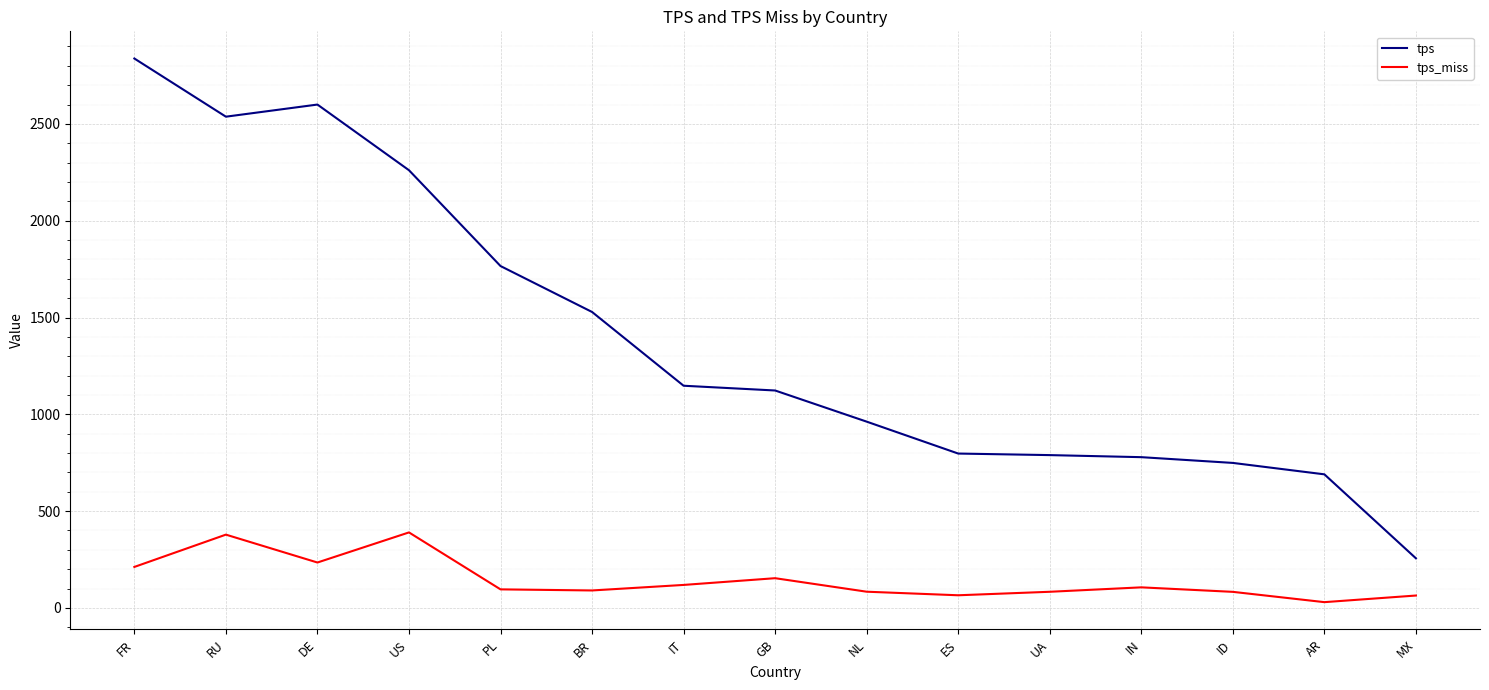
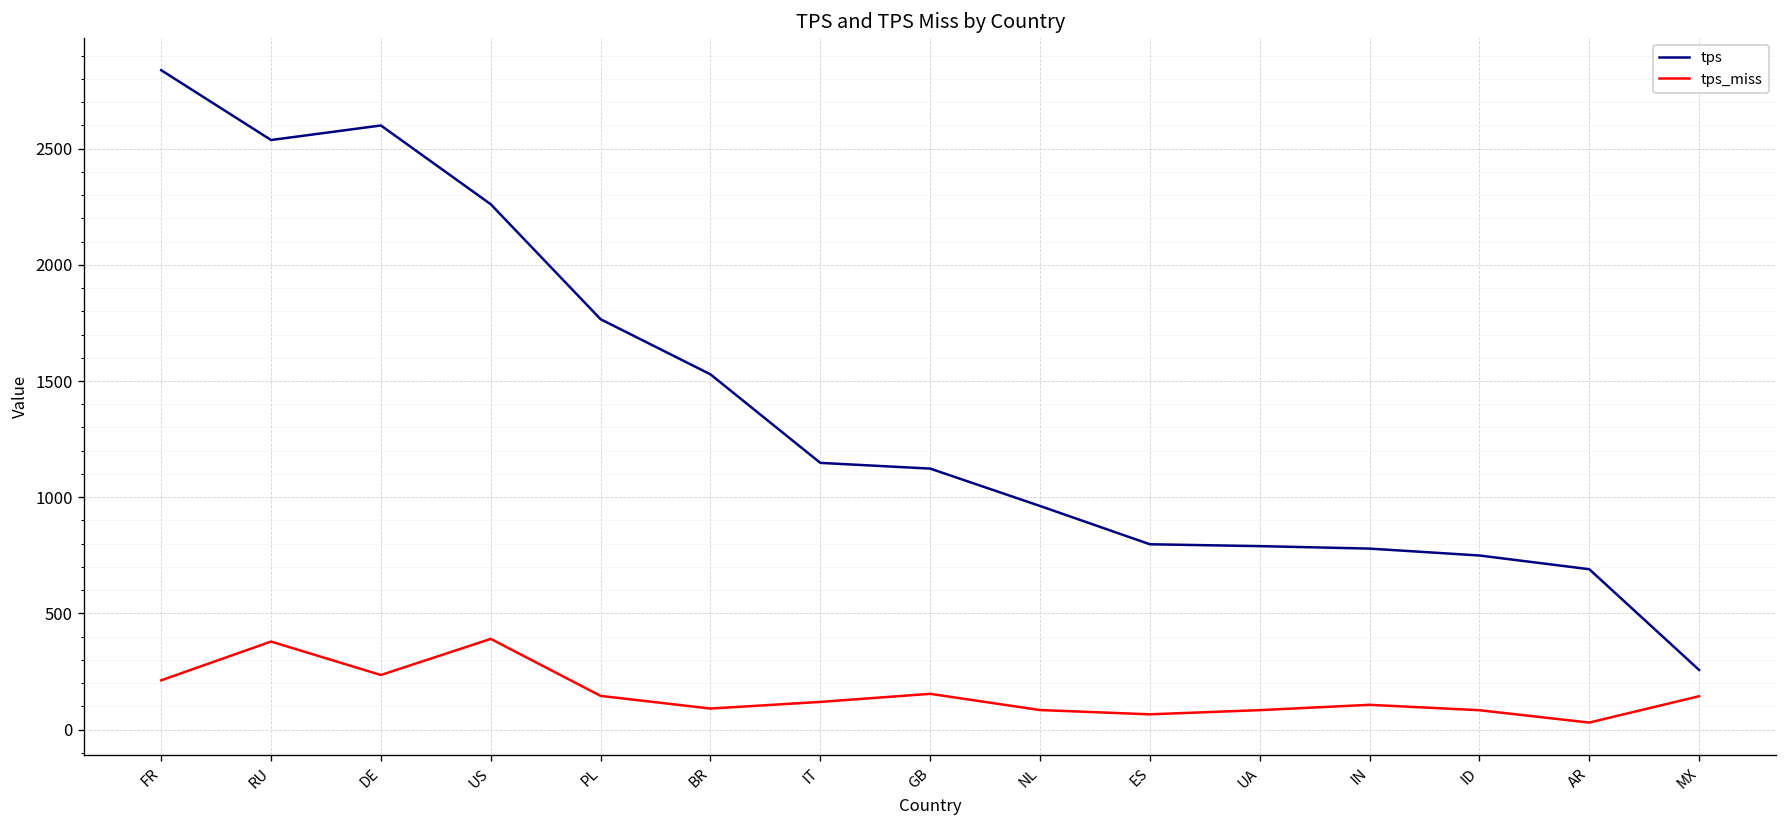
  {
    "tps": {
      "FR": 2840,
      "RU": 2540,
      "DE": 2600,
      "US": 2260,
      "PL": 1770,
      "BR": 1530,
      "IT": 1150,
      "GB": 1120,
      "NL": 960,
      "ES": 800,
      "UA": 790,
      "IN": 780,
      "ID": 750,
      "AR": 690,
      "MX": 260
    },
    "tps_miss": {
      "FR": 210,
      "RU": 380,
      "DE": 230,
      "US": 390,
-     "PL": 100,
+     "PL": 140,
      "BR": 90,
      "IT": 120,
      "GB": 150,
      "NL": 80,
      "ES": 70,
      "UA": 80,
      "IN": 110,
      "ID": 80,
      "AR": 30,
-     "MX": 60
+     "MX": 140
    }
  }
